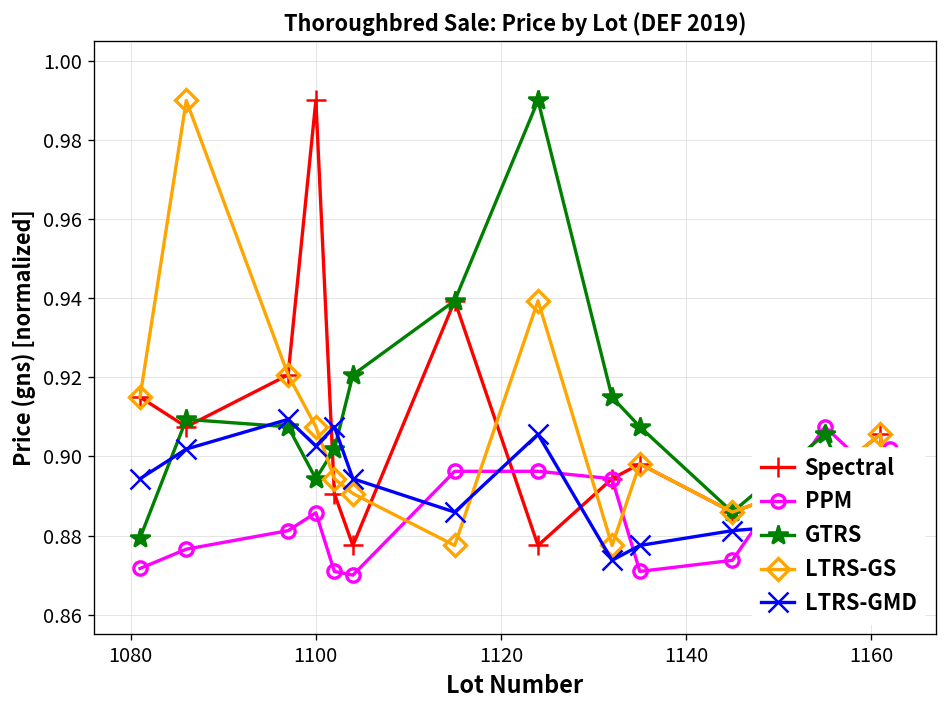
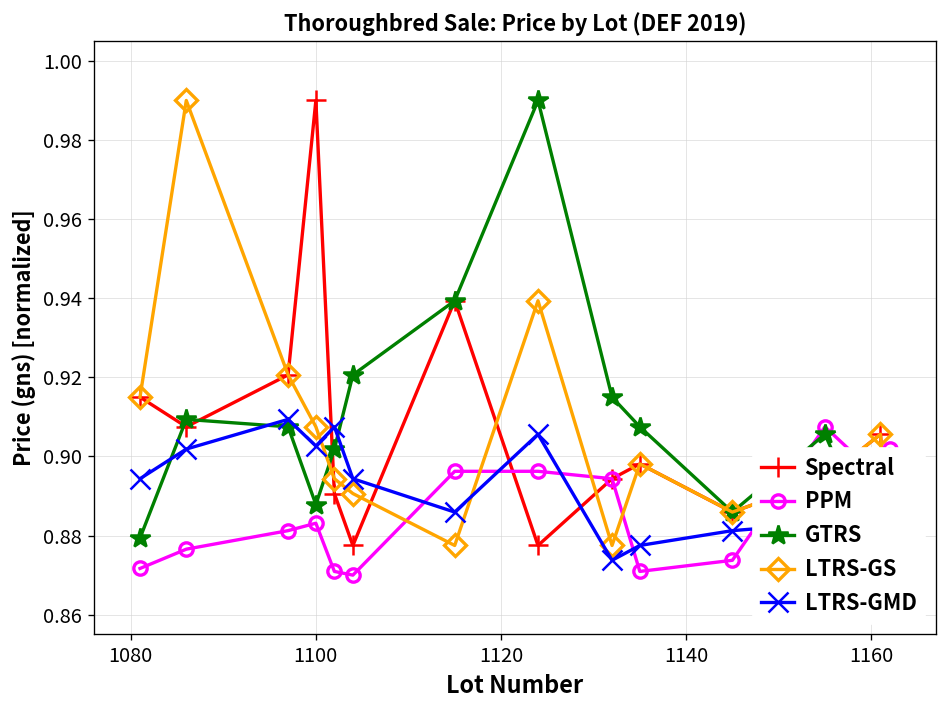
  {
    "Spectral": {
      "1100": 0.990
    },
    "PPM": {
-     "1100": 0.886
+     "1100": 0.883
    },
    "GTRS": {
-     "1100": 0.894
+     "1100": 0.888
    },
    "LTRS-GS": {
      "1100": 0.908
    },
    "LTRS-GMD": {
      "1100": 0.903
    }
  }
